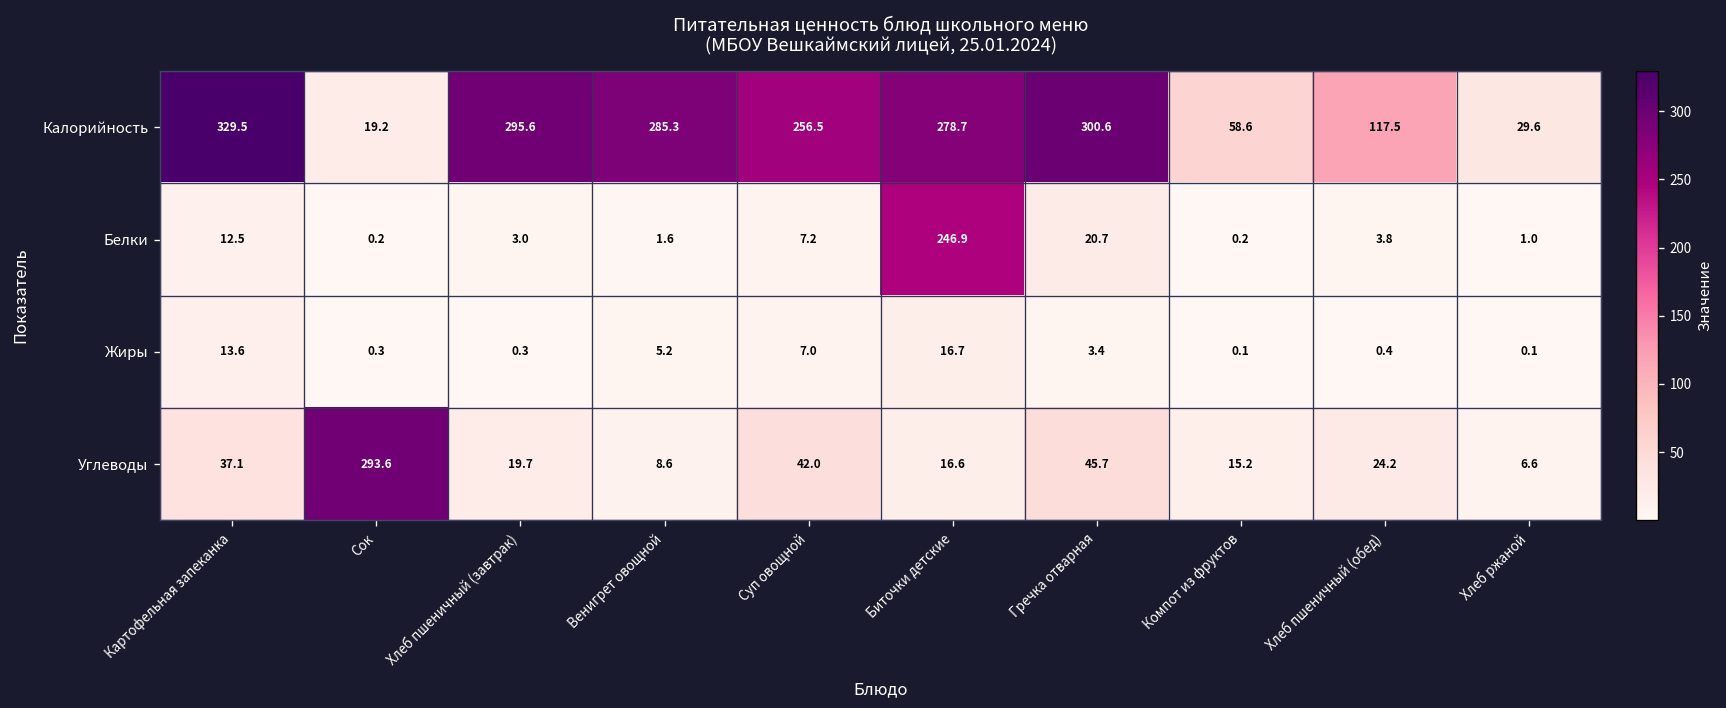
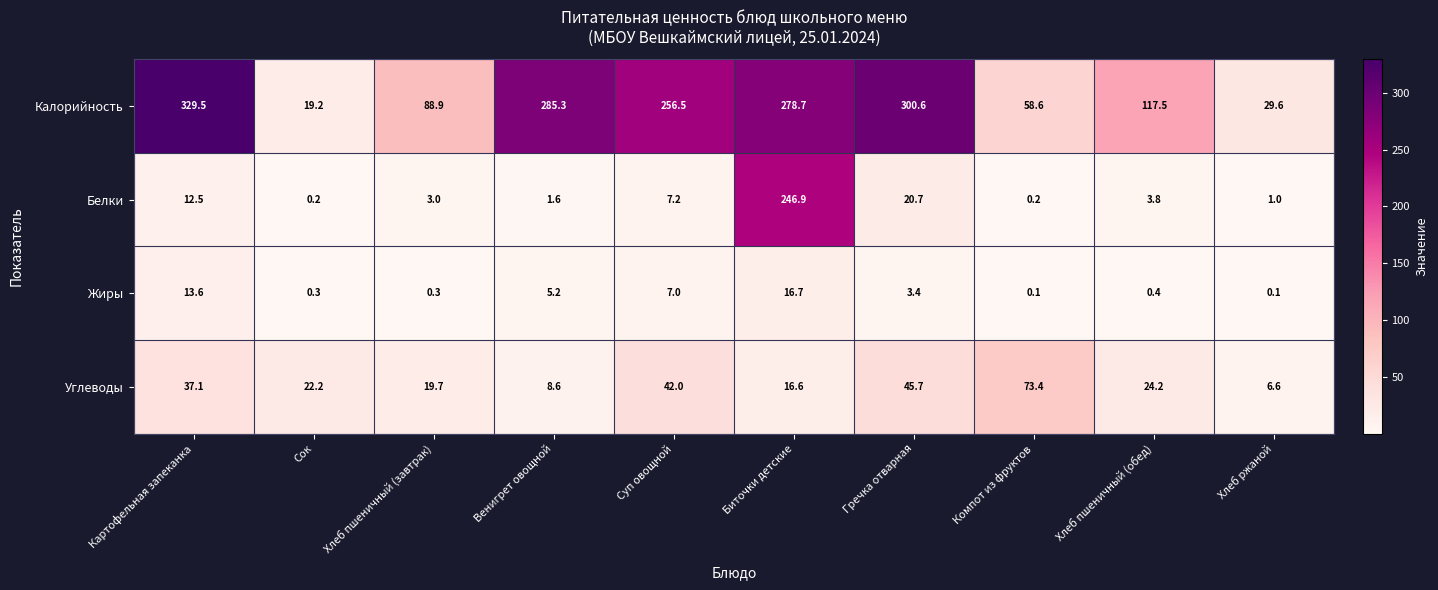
  {
    "Калорийность": {
      "Картофельная запеканка": 329.5,
      "Сок": 19.2,
-     "Хлеб пшеничный (завтрак)": 295.6,
+     "Хлеб пшеничный (завтрак)": 88.9,
      "Венигрет овощной": 285.3,
      "Суп овощной": 256.5,
      "Биточки детские": 278.7,
      "Гречка отварная": 300.6,
      "Компот из фруктов": 58.6,
      "Хлеб пшеничный (обед)": 117.5,
      "Хлеб ржаной": 29.6
    },
    "Белки": {
      "Картофельная запеканка": 12.5,
      "Сок": 0.2,
      "Хлеб пшеничный (завтрак)": 3.0,
      "Венигрет овощной": 1.6,
      "Суп овощной": 7.2,
      "Биточки детские": 246.9,
      "Гречка отварная": 20.7,
      "Компот из фруктов": 0.2,
      "Хлеб пшеничный (обед)": 3.8,
      "Хлеб ржаной": 1.0
    },
    "Жиры": {
      "Картофельная запеканка": 13.6,
      "Сок": 0.3,
      "Хлеб пшеничный (завтрак)": 0.3,
      "Венигрет овощной": 5.2,
      "Суп овощной": 7.0,
      "Биточки детские": 16.7,
      "Гречка отварная": 3.4,
      "Компот из фруктов": 0.1,
      "Хлеб пшеничный (обед)": 0.4,
      "Хлеб ржаной": 0.1
    },
    "Углеводы": {
      "Картофельная запеканка": 37.1,
-     "Сок": 293.6,
+     "Сок": 22.2,
      "Хлеб пшеничный (завтрак)": 19.7,
      "Венигрет овощной": 8.6,
      "Суп овощной": 42.0,
      "Биточки детские": 16.6,
      "Гречка отварная": 45.7,
-     "Компот из фруктов": 15.2,
+     "Компот из фруктов": 73.4,
      "Хлеб пшеничный (обед)": 24.2,
      "Хлеб ржаной": 6.6
    }
  }
